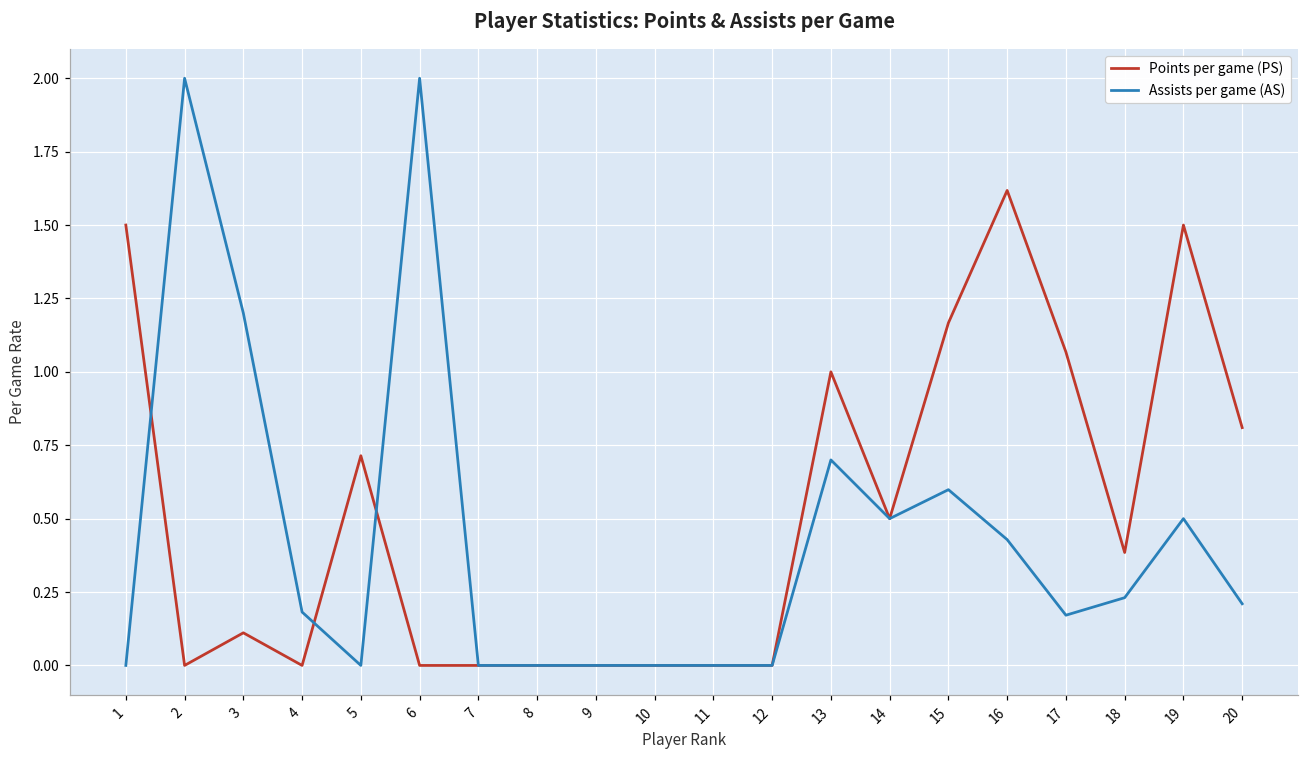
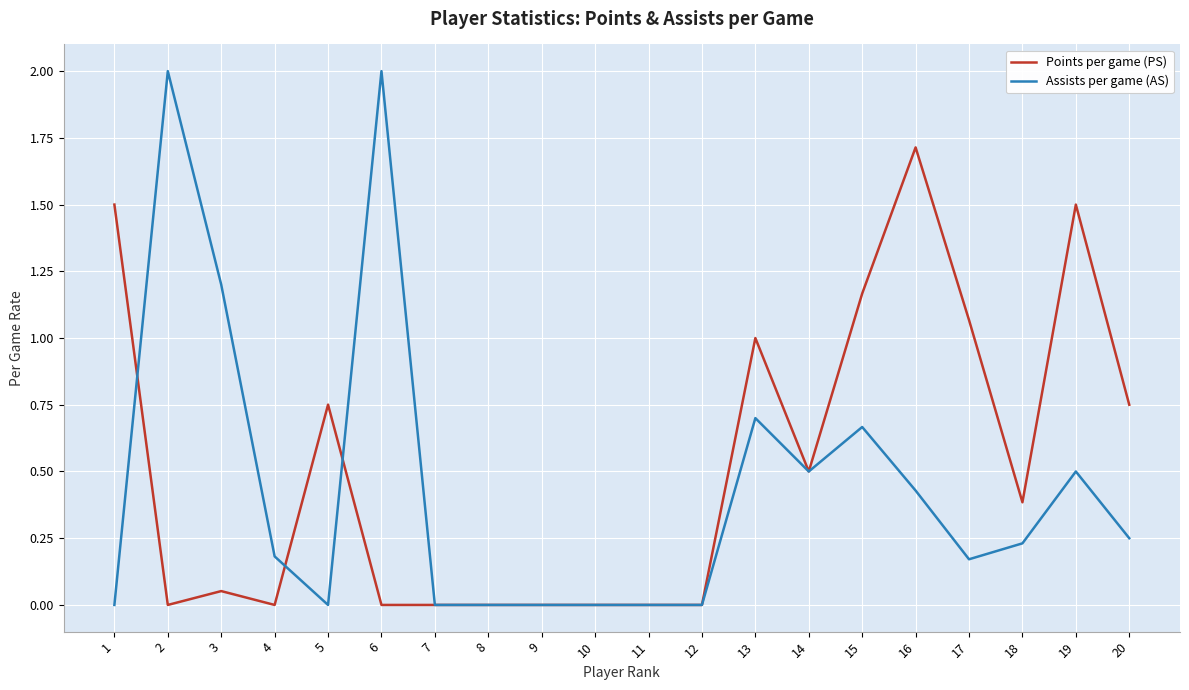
  {
    "Points per game (PS)": {
      "1": 1.50,
      "2": 0.00,
-     "3": 0.11,
+     "3": 0.05,
      "4": 0.00,
-     "5": 0.71,
+     "5": 0.75,
      "6": 0.00,
      "13": 1.00,
      "15": 1.17,
-     "16": 1.62,
+     "16": 1.71,
      "17": 1.07,
      "18": 0.38,
      "19": 1.50,
-     "20": 0.81
+     "20": 0.75
    },
    "Assists per game (AS)": {
      "1": 0.00,
      "2": 2.00,
      "3": 1.20,
      "4": 0.18,
      "5": 0.00,
      "6": 2.00,
      "13": 0.70,
-     "15": 0.60,
+     "15": 0.67,
      "16": 0.43,
      "17": 0.17,
      "18": 0.23,
      "19": 0.50,
-     "20": 0.21
+     "20": 0.25
    }
  }
